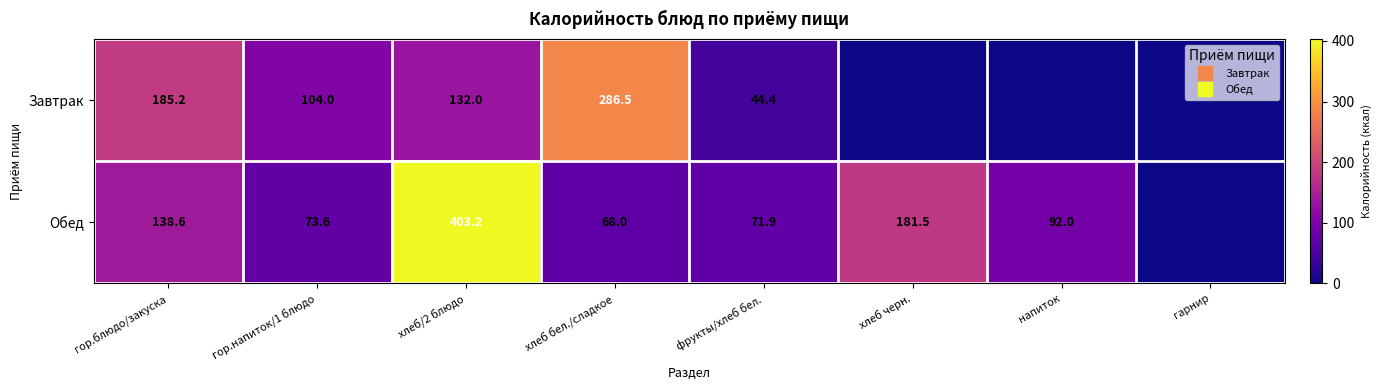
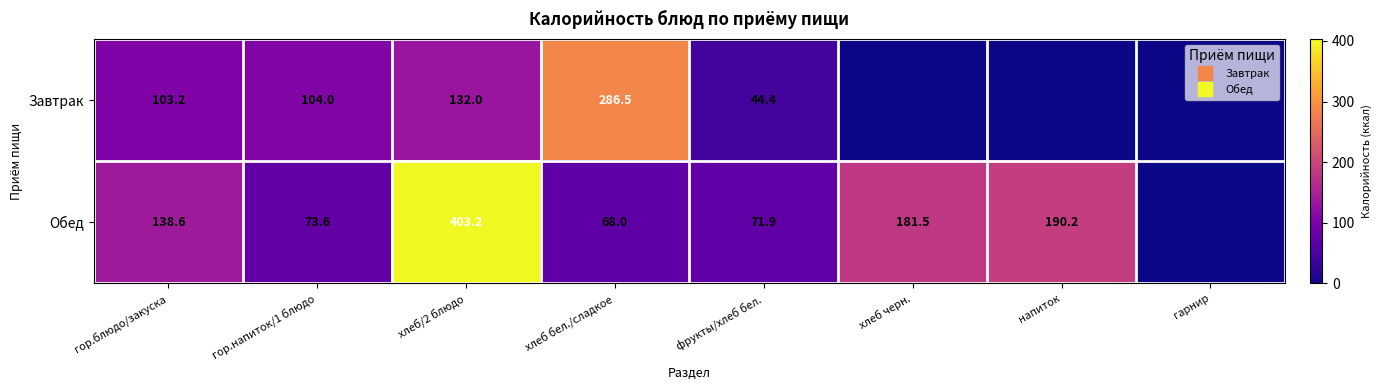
  {
    "Завтрак": {
-     "гор.блюдо/закуска": 185.2,
+     "гор.блюдо/закуска": 103.2,
      "гор.напиток/1 блюдо": 104.0,
      "хлеб/2 блюдо": 132.0,
      "хлеб бел./сладкое": 286.5,
      "фрукты/хлеб бел.": 44.4
    },
    "Обед": {
      "гор.блюдо/закуска": 138.6,
      "гор.напиток/1 блюдо": 73.6,
      "хлеб/2 блюдо": 403.2,
      "хлеб бел./сладкое": 68.0,
      "фрукты/хлеб бел.": 71.9,
      "хлеб черн.": 181.5,
-     "напиток": 92.0
+     "напиток": 190.2
    }
  }
